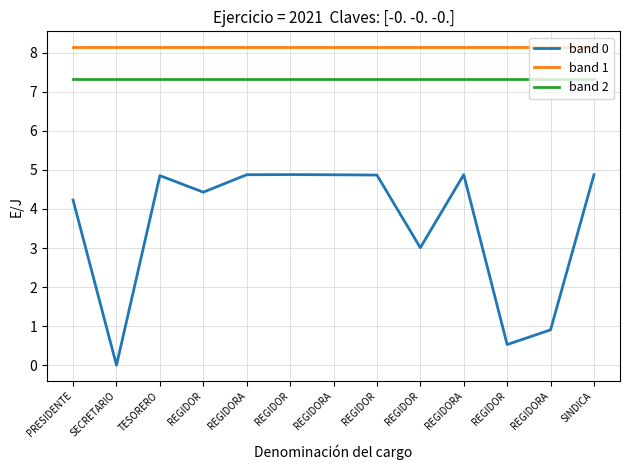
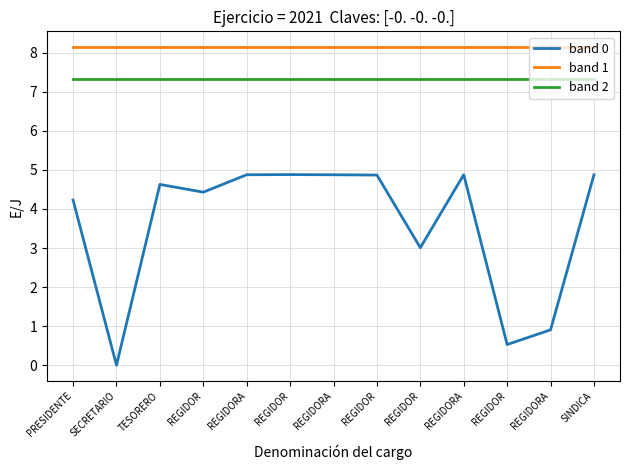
  {
    "band 0": {
      "PRESIDENTE": 4.2,
      "SECRETARIO": 0.0,
-     "TESORERO": 4.9,
+     "TESORERO": 4.6,
      "SINDICA": 4.9
    },
    "band 1": {
      "PRESIDENTE": 8.1,
      "SECRETARIO": 8.1,
      "TESORERO": 8.1
    },
    "band 2": {
      "PRESIDENTE": 7.3,
      "SECRETARIO": 7.3,
      "TESORERO": 7.3
    }
  }
